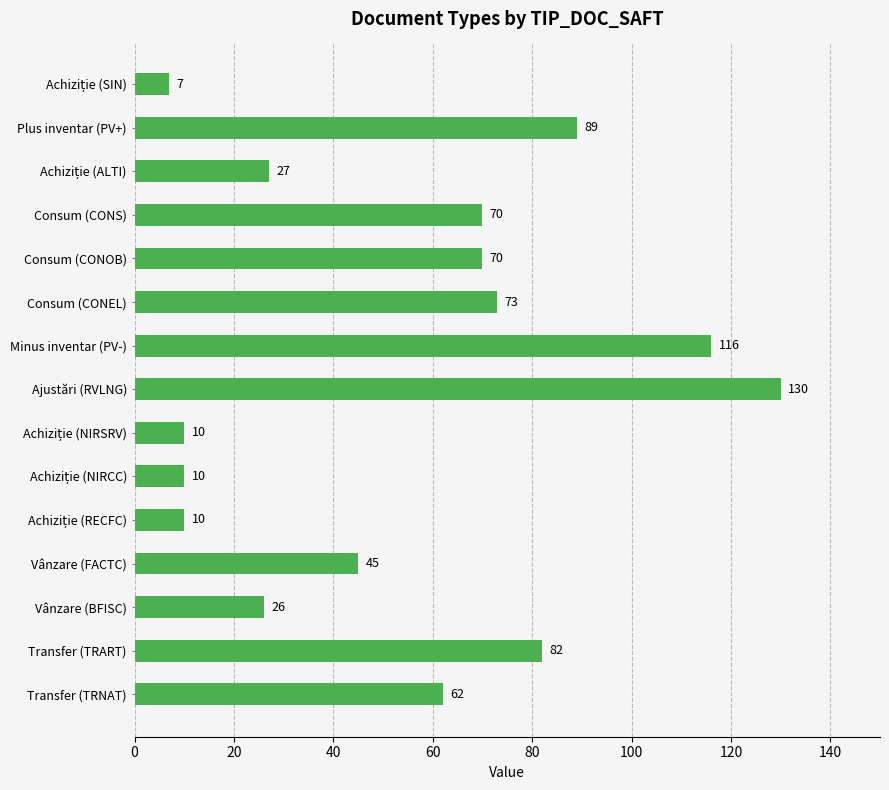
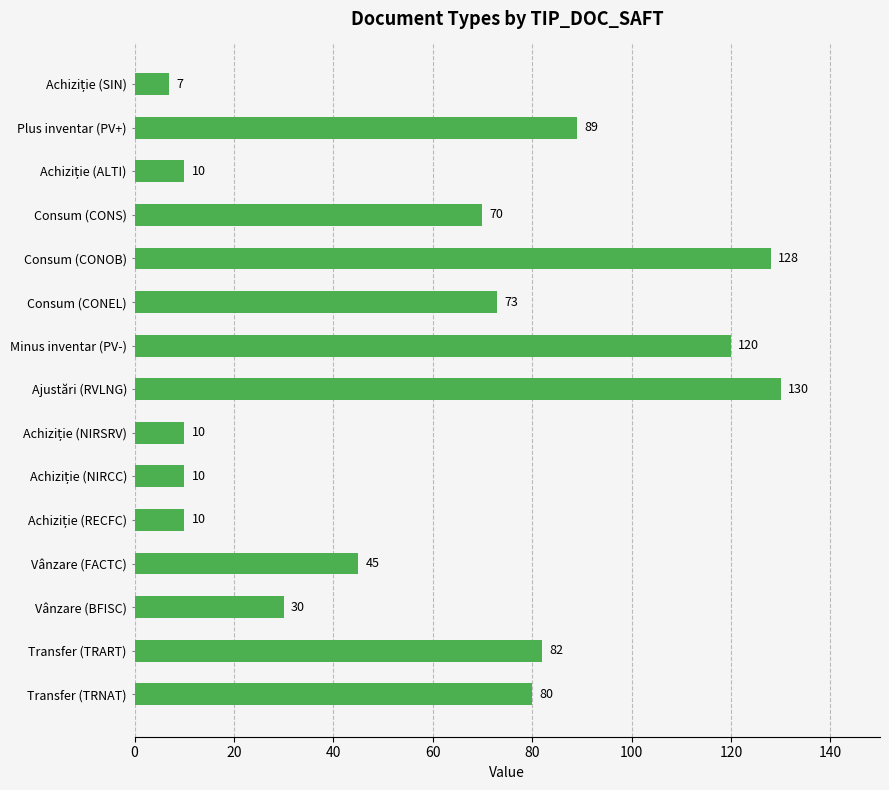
  {
    "Achiziție (SIN)": 7,
    "Plus inventar (PV+)": 89,
-   "Achiziție (ALTI)": 27,
+   "Achiziție (ALTI)": 10,
    "Consum (CONS)": 70,
-   "Consum (CONOB)": 70,
+   "Consum (CONOB)": 128,
    "Consum (CONEL)": 73,
-   "Minus inventar (PV-)": 116,
+   "Minus inventar (PV-)": 120,
    "Ajustări (RVLNG)": 130,
    "Achiziție (NIRSRV)": 10,
    "Achiziție (NIRCC)": 10,
    "Achiziție (RECFC)": 10,
    "Vânzare (FACTC)": 45,
-   "Vânzare (BFISC)": 26,
+   "Vânzare (BFISC)": 30,
    "Transfer (TRART)": 82,
-   "Transfer (TRNAT)": 62
+   "Transfer (TRNAT)": 80
  }
